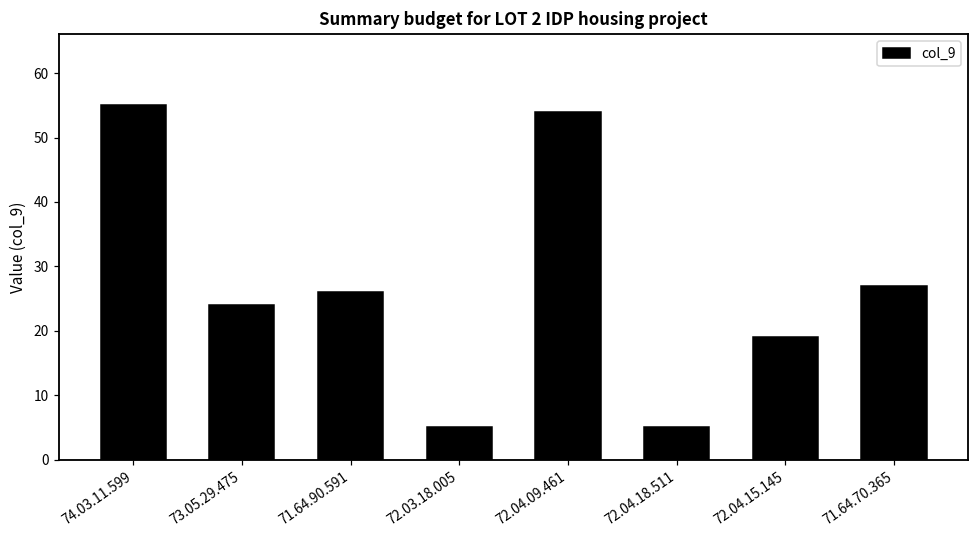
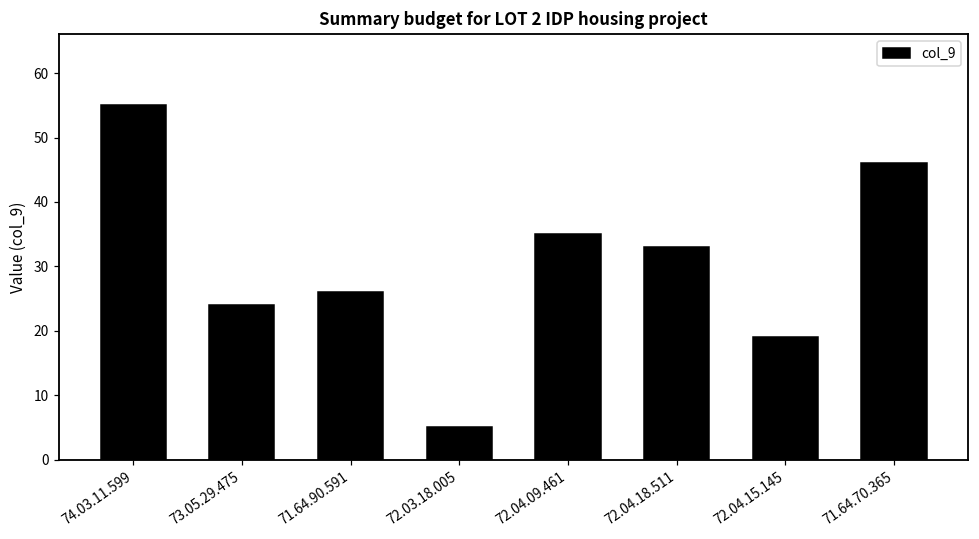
  {
    "74.03.11.599": 55,
    "73.05.29.475": 24,
    "71.64.90.591": 26,
    "72.03.18.005": 5,
-   "72.04.09.461": 54,
-   "72.04.18.511": 5,
+   "72.04.09.461": 35,
+   "72.04.18.511": 33,
    "72.04.15.145": 19,
-   "71.64.70.365": 27
+   "71.64.70.365": 46
  }
